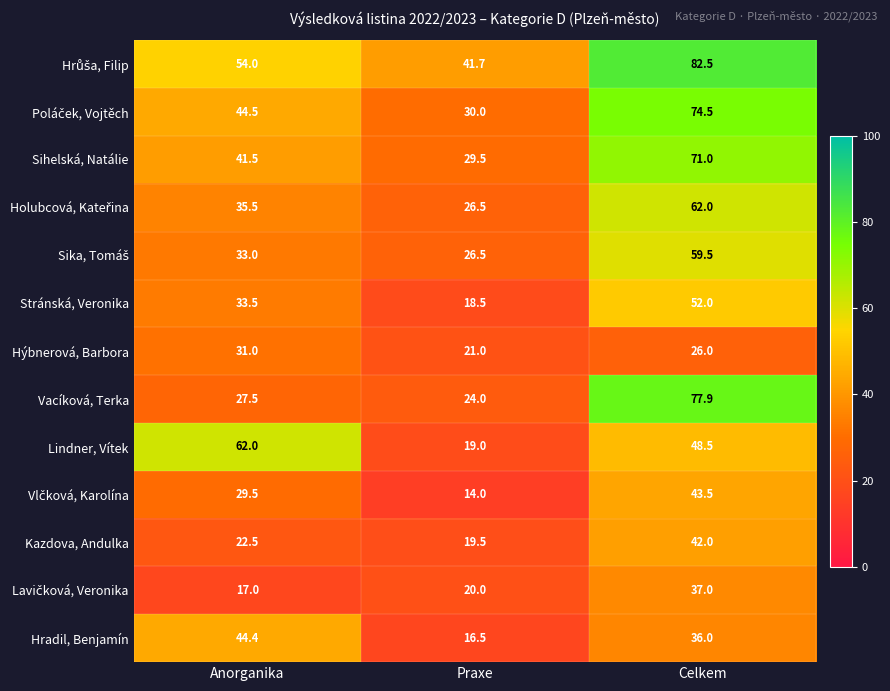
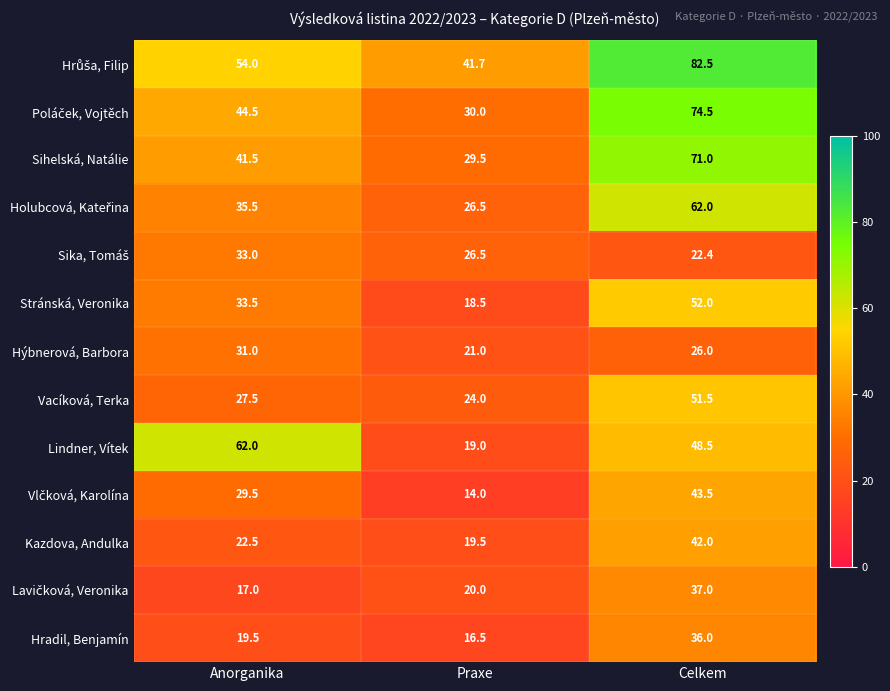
  {
    "Hrůša, Filip": {
      "Anorganika": 54.0,
      "Praxe": 41.7,
      "Celkem": 82.5
    },
    "Poláček, Vojtěch": {
      "Anorganika": 44.5,
      "Praxe": 30.0,
      "Celkem": 74.5
    },
    "Sihelská, Natálie": {
      "Anorganika": 41.5,
      "Praxe": 29.5,
      "Celkem": 71.0
    },
    "Holubcová, Kateřina": {
      "Anorganika": 35.5,
      "Praxe": 26.5,
      "Celkem": 62.0
    },
    "Sika, Tomáš": {
      "Anorganika": 33.0,
      "Praxe": 26.5,
-     "Celkem": 59.5
+     "Celkem": 22.4
    },
    "Stránská, Veronika": {
      "Anorganika": 33.5,
      "Praxe": 18.5,
      "Celkem": 52.0
    },
    "Hýbnerová, Barbora": {
      "Anorganika": 31.0,
      "Praxe": 21.0,
      "Celkem": 26.0
    },
    "Vacíková, Terka": {
      "Anorganika": 27.5,
      "Praxe": 24.0,
-     "Celkem": 77.9
+     "Celkem": 51.5
    },
    "Lindner, Vítek": {
      "Anorganika": 62.0,
      "Praxe": 19.0,
      "Celkem": 48.5
    },
    "Vlčková, Karolína": {
      "Anorganika": 29.5,
      "Praxe": 14.0,
      "Celkem": 43.5
    },
    "Kazdova, Andulka": {
      "Anorganika": 22.5,
      "Praxe": 19.5,
      "Celkem": 42.0
    },
    "Lavičková, Veronika": {
      "Anorganika": 17.0,
      "Praxe": 20.0,
      "Celkem": 37.0
    },
    "Hradil, Benjamín": {
-     "Anorganika": 44.4,
+     "Anorganika": 19.5,
      "Praxe": 16.5,
      "Celkem": 36.0
    }
  }
